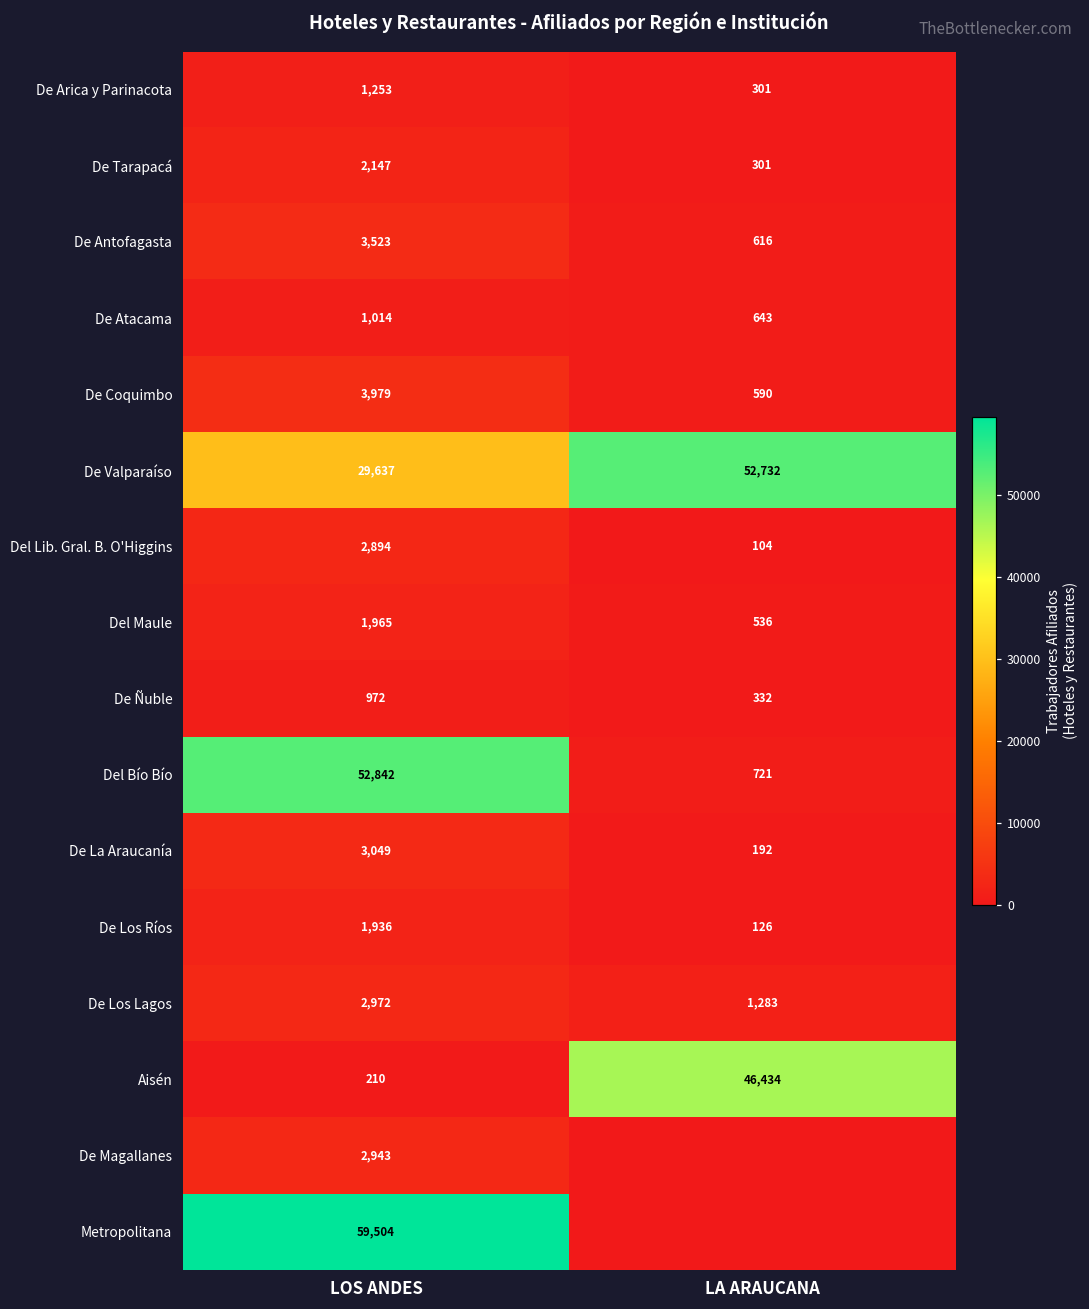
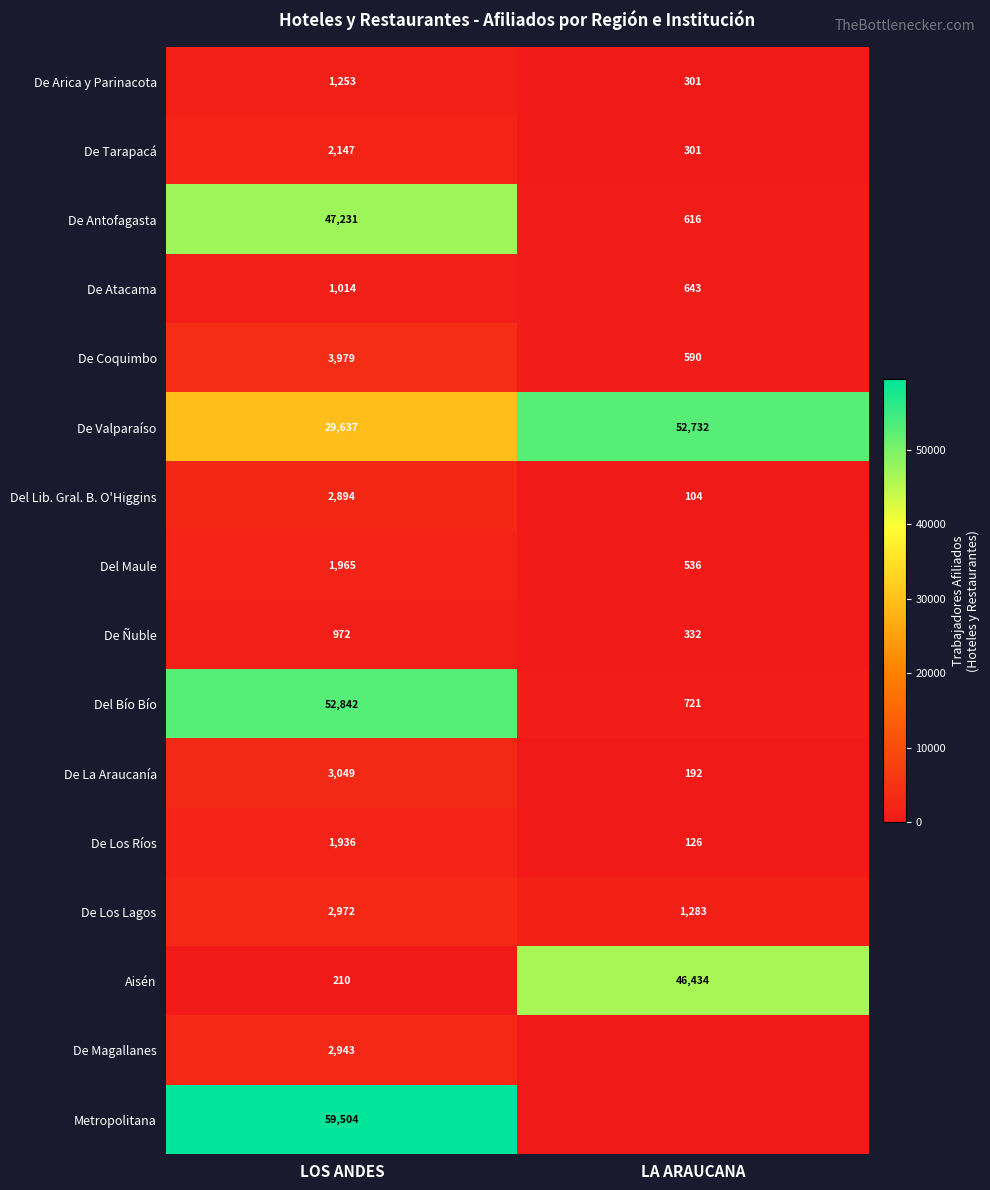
  {
    "De Arica y Parinacota": {
      "LOS ANDES": "1,253",
      "LA ARAUCANA": "301"
    },
    "De Tarapacá": {
      "LOS ANDES": "2,147",
      "LA ARAUCANA": "301"
    },
    "De Antofagasta": {
-     "LOS ANDES": "3,523",
+     "LOS ANDES": "47,231",
      "LA ARAUCANA": "616"
    },
    "De Atacama": {
      "LOS ANDES": "1,014",
      "LA ARAUCANA": "643"
    },
    "De Coquimbo": {
      "LOS ANDES": "3,979",
      "LA ARAUCANA": "590"
    },
    "De Valparaíso": {
      "LOS ANDES": "29,637",
      "LA ARAUCANA": "52,732"
    },
    "Del Lib. Gral. B. O'Higgins": {
      "LOS ANDES": "2,894",
      "LA ARAUCANA": "104"
    },
    "Del Maule": {
      "LOS ANDES": "1,965",
      "LA ARAUCANA": "536"
    },
    "De Ñuble": {
      "LOS ANDES": "972",
      "LA ARAUCANA": "332"
    },
    "Del Bío Bío": {
      "LOS ANDES": "52,842",
      "LA ARAUCANA": "721"
    },
    "De La Araucanía": {
      "LOS ANDES": "3,049",
      "LA ARAUCANA": "192"
    },
    "De Los Ríos": {
      "LOS ANDES": "1,936",
      "LA ARAUCANA": "126"
    },
    "De Los Lagos": {
      "LOS ANDES": "2,972",
      "LA ARAUCANA": "1,283"
    },
    "Aisén": {
      "LOS ANDES": "210",
      "LA ARAUCANA": "46,434"
    },
    "De Magallanes": {
      "LOS ANDES": "2,943"
    },
    "Metropolitana": {
      "LOS ANDES": "59,504"
    }
  }
